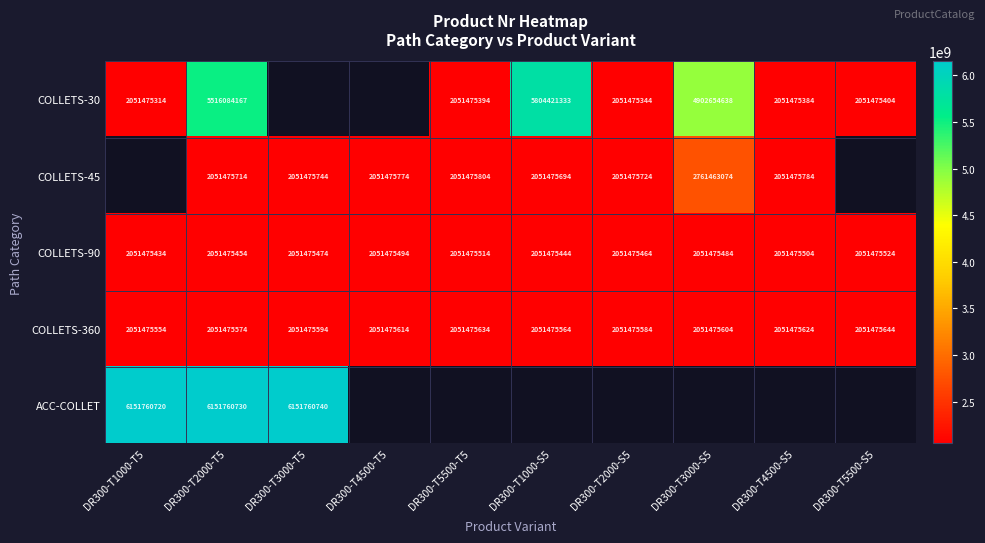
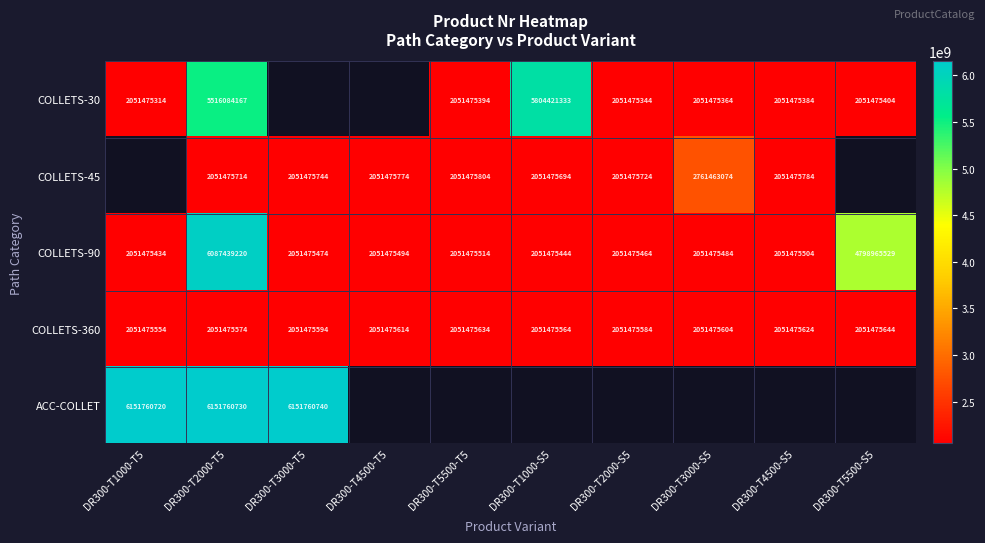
  {
    "COLLETS-30": {
      "DR300-T1000-T5": 2051475314,
      "DR300-T2000-T5": 5516084167,
      "DR300-T5500-T5": 2051475394,
      "DR300-T1000-S5": 5804421333,
      "DR300-T2000-S5": 2051475344,
-     "DR300-T3000-S5": 4902654638,
+     "DR300-T3000-S5": 2051475364,
      "DR300-T4500-S5": 2051475384,
      "DR300-T5500-S5": 2051475404
    },
    "COLLETS-45": {
      "DR300-T2000-T5": 2051475714,
      "DR300-T3000-T5": 2051475744,
      "DR300-T4500-T5": 2051475774,
      "DR300-T5500-T5": 2051475804,
      "DR300-T1000-S5": 2051475694,
      "DR300-T2000-S5": 2051475724,
      "DR300-T3000-S5": 2761463074,
      "DR300-T4500-S5": 2051475784
    },
    "COLLETS-90": {
      "DR300-T1000-T5": 2051475434,
-     "DR300-T2000-T5": 2051475454,
+     "DR300-T2000-T5": 6087439220,
      "DR300-T3000-T5": 2051475474,
      "DR300-T4500-T5": 2051475494,
      "DR300-T5500-T5": 2051475514,
      "DR300-T1000-S5": 2051475444,
      "DR300-T2000-S5": 2051475464,
      "DR300-T3000-S5": 2051475484,
      "DR300-T4500-S5": 2051475504,
-     "DR300-T5500-S5": 2051475524
+     "DR300-T5500-S5": 4798965529
    },
    "COLLETS-360": {
      "DR300-T1000-T5": 2051475554,
      "DR300-T2000-T5": 2051475574,
      "DR300-T3000-T5": 2051475594,
      "DR300-T4500-T5": 2051475614,
      "DR300-T5500-T5": 2051475634,
      "DR300-T1000-S5": 2051475564,
      "DR300-T2000-S5": 2051475584,
      "DR300-T3000-S5": 2051475604,
      "DR300-T4500-S5": 2051475624,
      "DR300-T5500-S5": 2051475644
    },
    "ACC-COLLET": {
      "DR300-T1000-T5": 6151760720,
      "DR300-T2000-T5": 6151760730,
      "DR300-T3000-T5": 6151760740
    }
  }
